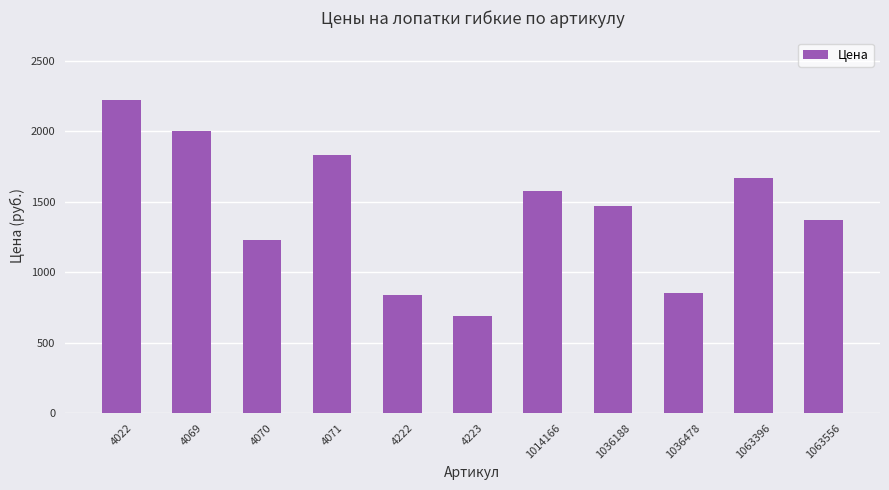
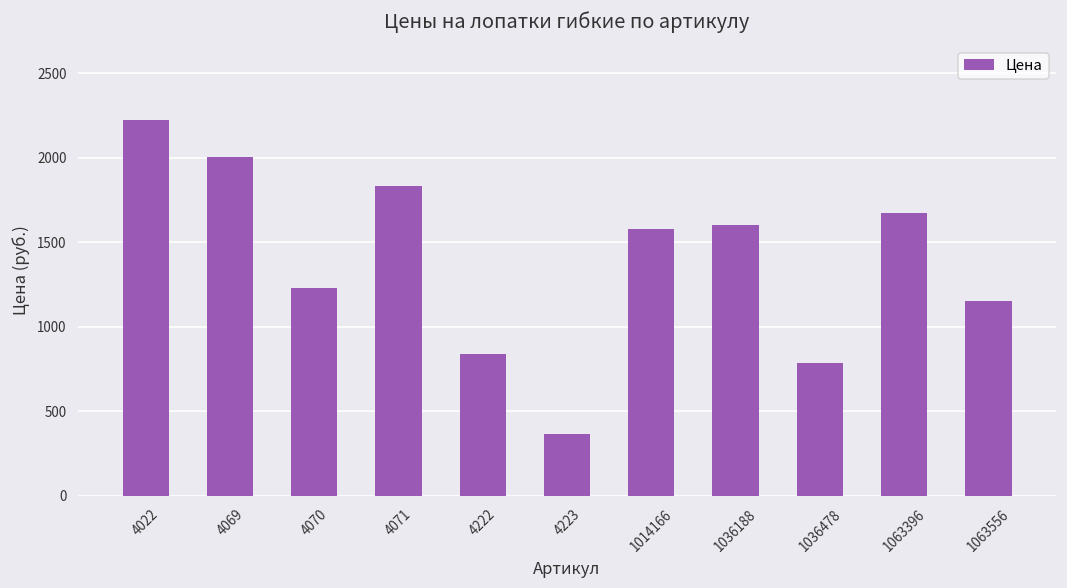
  {
    "4022": 2220,
    "4069": 2000,
    "4070": 1230,
    "4071": 1830,
    "4222": 840,
-   "4223": 690,
+   "4223": 360,
    "1014166": 1580,
-   "1036188": 1470,
-   "1036478": 860,
+   "1036188": 1600,
+   "1036478": 790,
    "1063396": 1670,
-   "1063556": 1370
+   "1063556": 1150
  }
